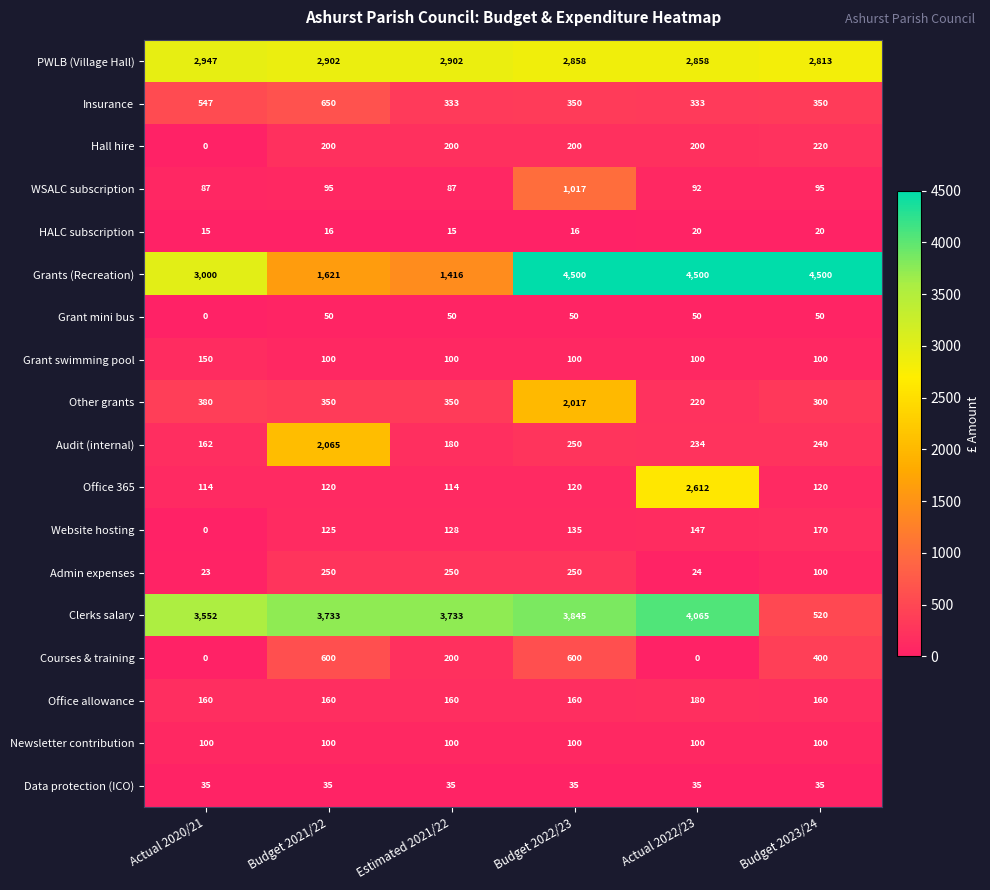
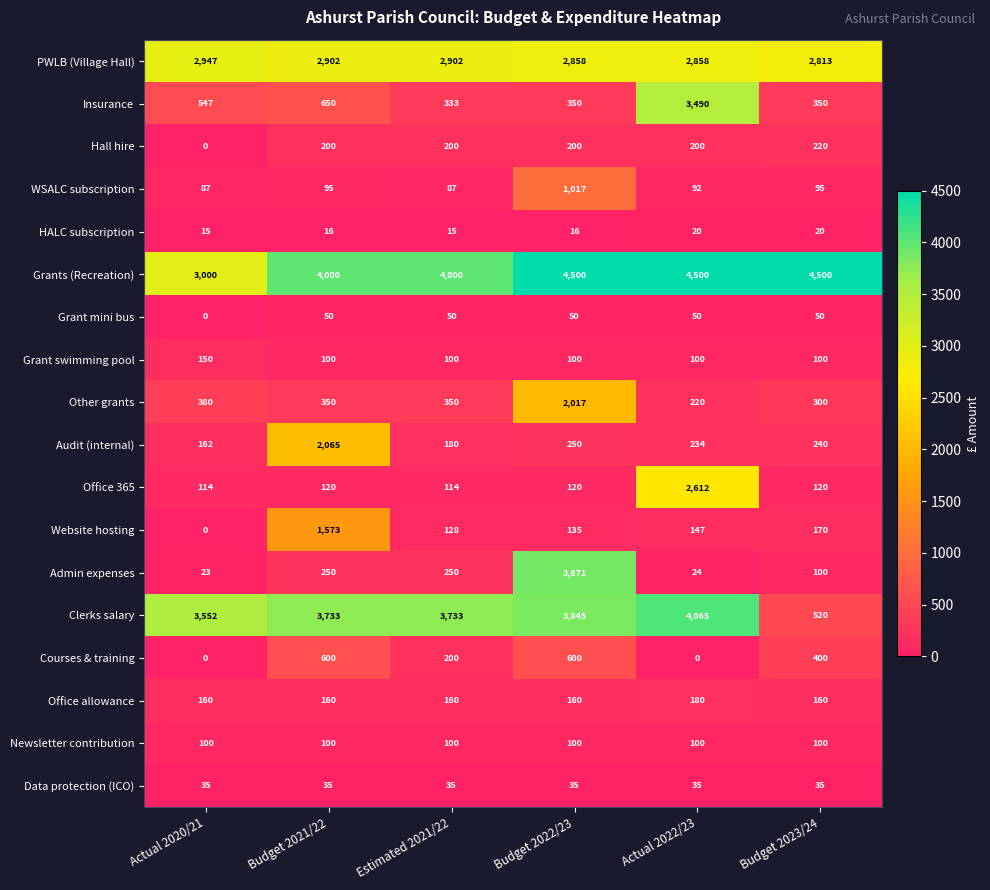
  {
    "PWLB (Village Hall)": {
      "Actual 2020/21": "2,947",
      "Budget 2021/22": "2,902",
      "Estimated 2021/22": "2,902",
      "Budget 2022/23": "2,858",
      "Actual 2022/23": "2,858",
      "Budget 2023/24": "2,813"
    },
    "Insurance": {
      "Actual 2020/21": "547",
      "Budget 2021/22": "650",
      "Estimated 2021/22": "333",
      "Budget 2022/23": "350",
-     "Actual 2022/23": "333",
+     "Actual 2022/23": "3,490",
      "Budget 2023/24": "350"
    },
    "Hall hire": {
      "Actual 2020/21": "0",
      "Budget 2021/22": "200",
      "Estimated 2021/22": "200",
      "Budget 2022/23": "200",
      "Actual 2022/23": "200",
      "Budget 2023/24": "220"
    },
    "WSALC subscription": {
      "Actual 2020/21": "87",
      "Budget 2021/22": "95",
      "Estimated 2021/22": "87",
      "Budget 2022/23": "1,017",
      "Actual 2022/23": "92",
      "Budget 2023/24": "95"
    },
    "HALC subscription": {
      "Actual 2020/21": "15",
      "Budget 2021/22": "16",
      "Estimated 2021/22": "15",
      "Budget 2022/23": "16",
      "Actual 2022/23": "20",
      "Budget 2023/24": "20"
    },
    "Grants (Recreation)": {
      "Actual 2020/21": "3,000",
-     "Budget 2021/22": "1,621",
-     "Estimated 2021/22": "1,416",
+     "Budget 2021/22": "4,000",
+     "Estimated 2021/22": "4,000",
      "Budget 2022/23": "4,500",
      "Actual 2022/23": "4,500",
      "Budget 2023/24": "4,500"
    },
    "Grant mini bus": {
      "Actual 2020/21": "0",
      "Budget 2021/22": "50",
      "Estimated 2021/22": "50",
      "Budget 2022/23": "50",
      "Actual 2022/23": "50",
      "Budget 2023/24": "50"
    },
    "Grant swimming pool": {
      "Actual 2020/21": "150",
      "Budget 2021/22": "100",
      "Estimated 2021/22": "100",
      "Budget 2022/23": "100",
      "Actual 2022/23": "100",
      "Budget 2023/24": "100"
    },
    "Other grants": {
      "Actual 2020/21": "380",
      "Budget 2021/22": "350",
      "Estimated 2021/22": "350",
      "Budget 2022/23": "2,017",
      "Actual 2022/23": "220",
      "Budget 2023/24": "300"
    },
    "Audit (internal)": {
      "Actual 2020/21": "162",
      "Budget 2021/22": "2,065",
      "Estimated 2021/22": "180",
      "Budget 2022/23": "250",
      "Actual 2022/23": "234",
      "Budget 2023/24": "240"
    },
    "Office 365": {
      "Actual 2020/21": "114",
      "Budget 2021/22": "120",
      "Estimated 2021/22": "114",
      "Budget 2022/23": "120",
      "Actual 2022/23": "2,612",
      "Budget 2023/24": "120"
    },
    "Website hosting": {
      "Actual 2020/21": "0",
-     "Budget 2021/22": "125",
+     "Budget 2021/22": "1,573",
      "Estimated 2021/22": "128",
      "Budget 2022/23": "135",
      "Actual 2022/23": "147",
      "Budget 2023/24": "170"
    },
    "Admin expenses": {
      "Actual 2020/21": "23",
      "Budget 2021/22": "250",
      "Estimated 2021/22": "250",
-     "Budget 2022/23": "250",
+     "Budget 2022/23": "3,871",
      "Actual 2022/23": "24",
      "Budget 2023/24": "100"
    },
    "Clerks salary": {
      "Actual 2020/21": "3,552",
      "Budget 2021/22": "3,733",
      "Estimated 2021/22": "3,733",
      "Budget 2022/23": "3,845",
      "Actual 2022/23": "4,065",
      "Budget 2023/24": "520"
    },
    "Courses & training": {
      "Actual 2020/21": "0",
      "Budget 2021/22": "600",
      "Estimated 2021/22": "200",
      "Budget 2022/23": "600",
      "Actual 2022/23": "0",
      "Budget 2023/24": "400"
    },
    "Office allowance": {
      "Actual 2020/21": "160",
      "Budget 2021/22": "160",
      "Estimated 2021/22": "160",
      "Budget 2022/23": "160",
      "Actual 2022/23": "180",
      "Budget 2023/24": "160"
    },
    "Newsletter contribution": {
      "Actual 2020/21": "100",
      "Budget 2021/22": "100",
      "Estimated 2021/22": "100",
      "Budget 2022/23": "100",
      "Actual 2022/23": "100",
      "Budget 2023/24": "100"
    },
    "Data protection (ICO)": {
      "Actual 2020/21": "35",
      "Budget 2021/22": "35",
      "Estimated 2021/22": "35",
      "Budget 2022/23": "35",
      "Actual 2022/23": "35",
      "Budget 2023/24": "35"
    }
  }
